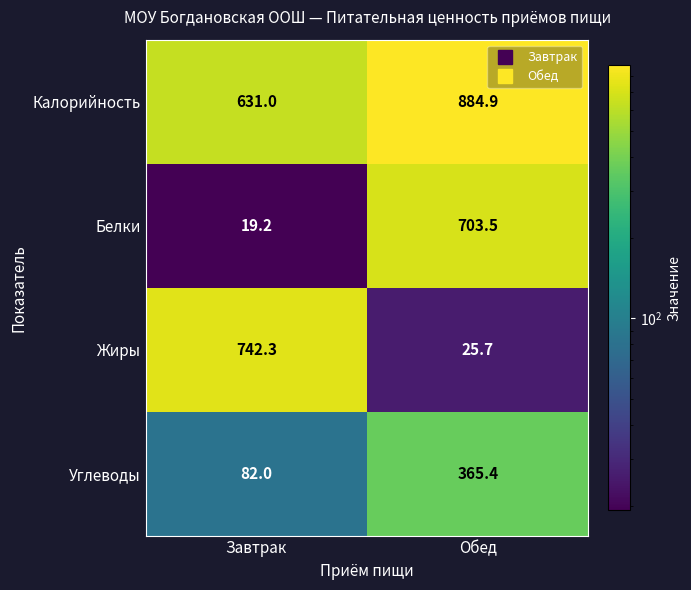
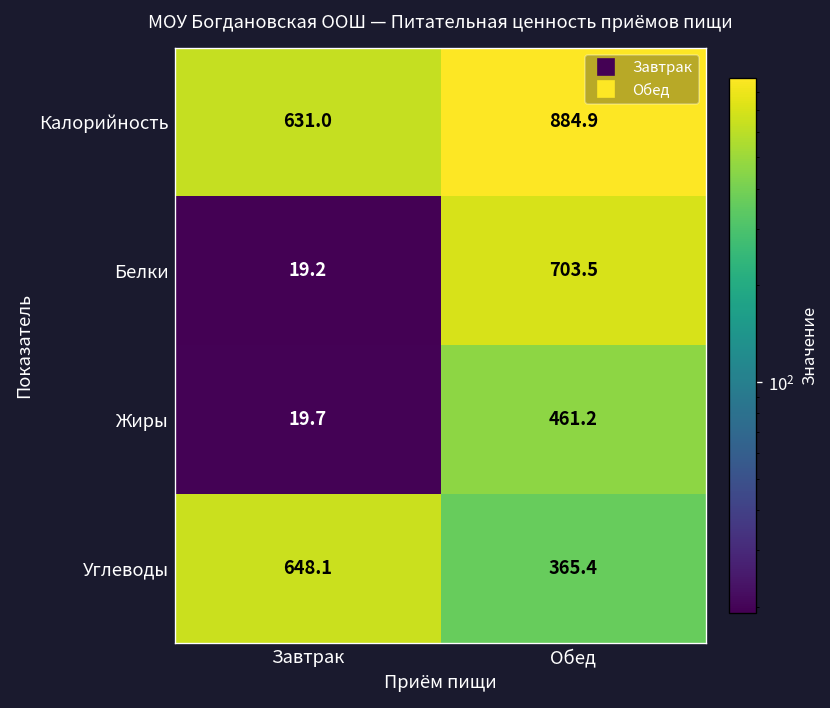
  {
    "Калорийность": {
      "Завтрак": 631.0,
      "Обед": 884.9
    },
    "Белки": {
      "Завтрак": 19.2,
      "Обед": 703.5
    },
    "Жиры": {
-     "Завтрак": 742.3,
-     "Обед": 25.7
+     "Завтрак": 19.7,
+     "Обед": 461.2
    },
    "Углеводы": {
-     "Завтрак": 82.0,
+     "Завтрак": 648.1,
      "Обед": 365.4
    }
  }
